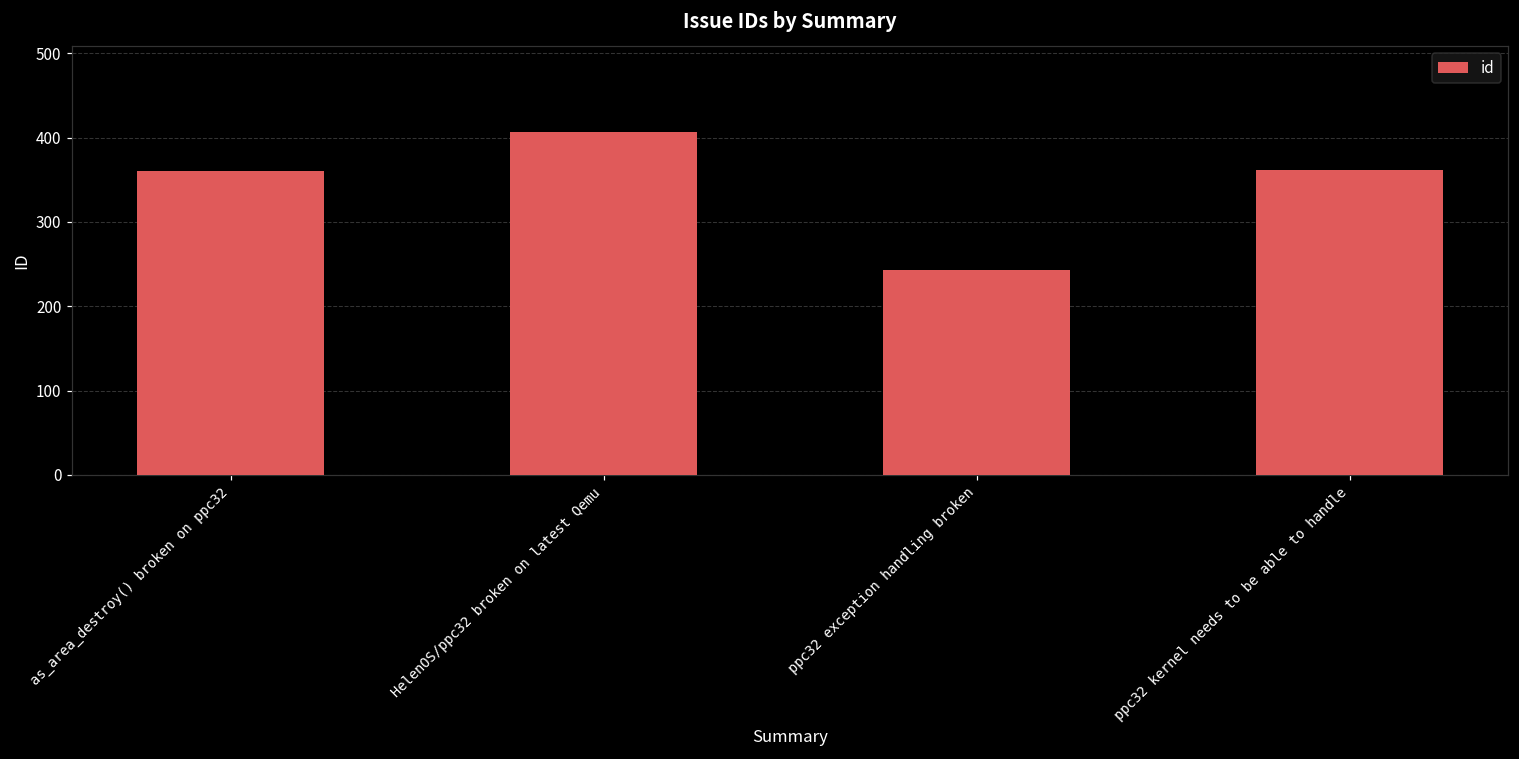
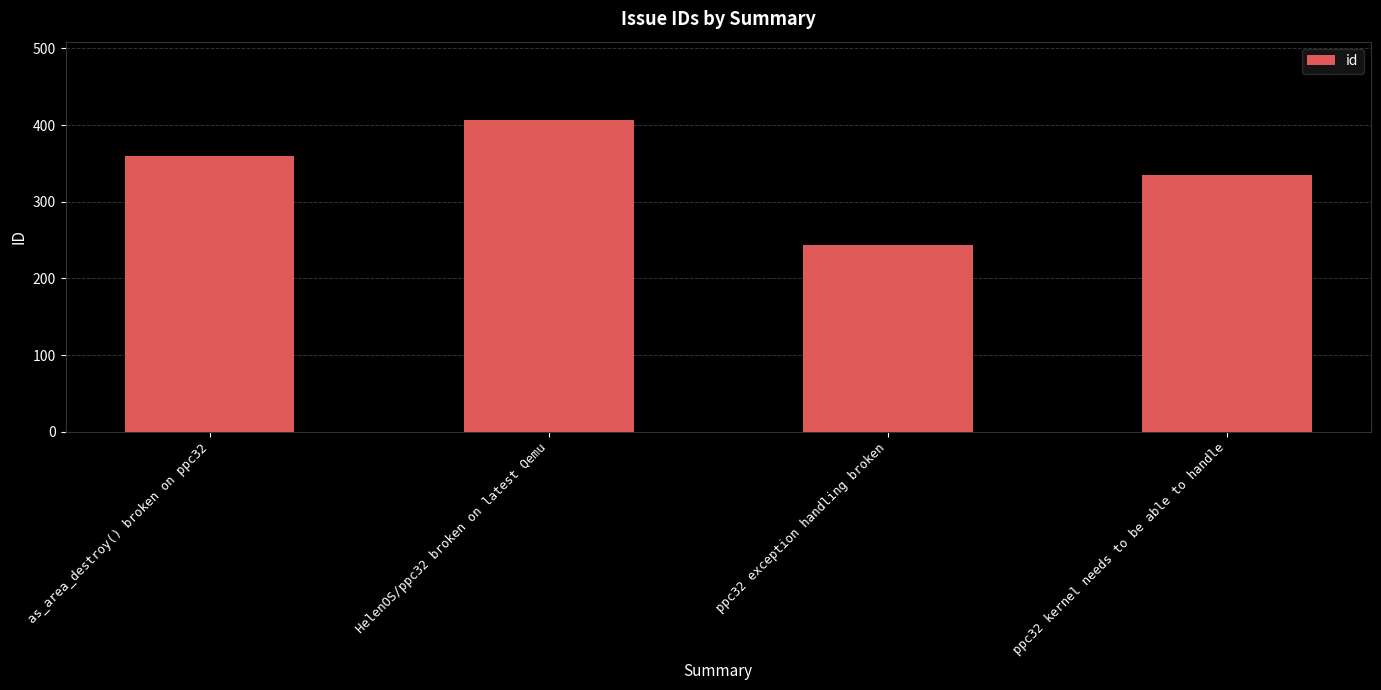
  {
    "as_area_destroy() broken on ppc32": 360,
    "HelenOS/ppc32 broken on latest Qemu": 410,
    "ppc32 exception handling broken": 240,
-   "ppc32 kernel needs to be able to handle": 360
+   "ppc32 kernel needs to be able to handle": 340
  }
